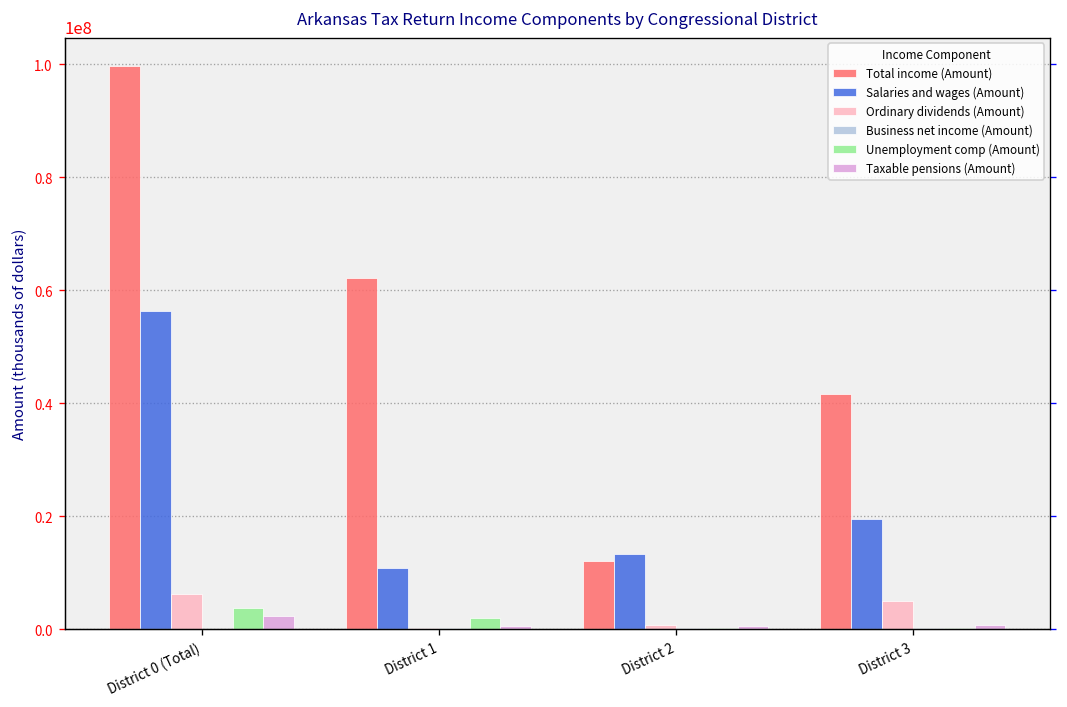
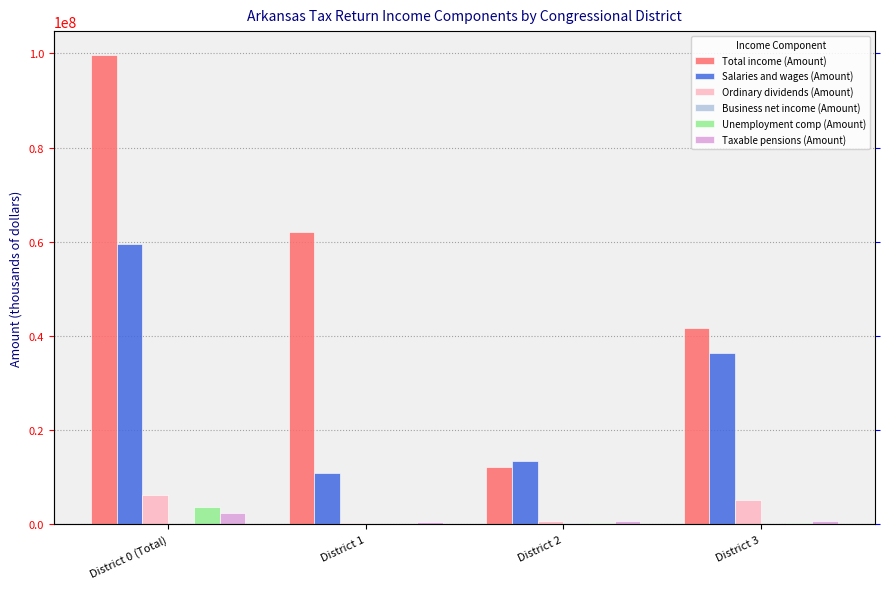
  {
    "Total income (Amount)": {
      "District 0 (Total)": 100000000,
      "District 1": 62000000,
      "District 2": 12000000,
      "District 3": 42000000
    },
    "Salaries and wages (Amount)": {
-     "District 0 (Total)": 56000000,
+     "District 0 (Total)": 59000000,
      "District 1": 11000000,
      "District 2": 13000000,
-     "District 3": 20000000
+     "District 3": 36000000
    },
    "Unemployment comp (Amount)": {
      "District 0 (Total)": 4000000,
-     "District 1": 2000000
+     "District 1": 0
    }
  }
